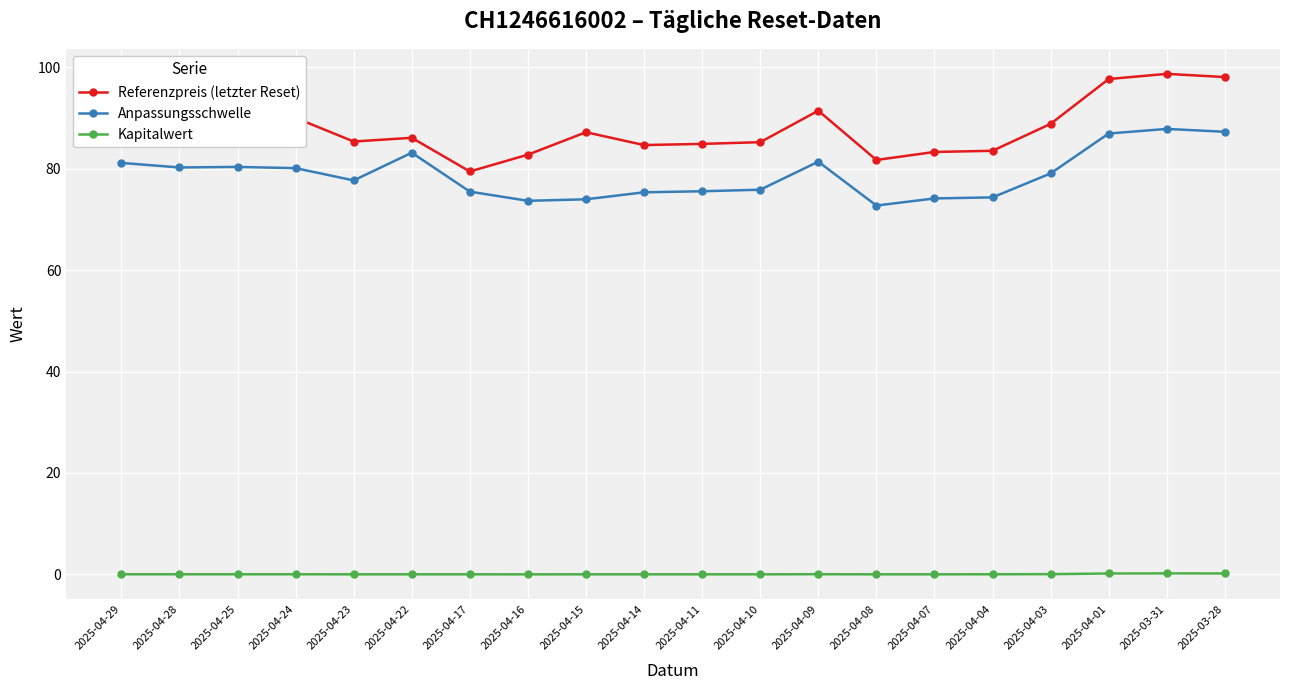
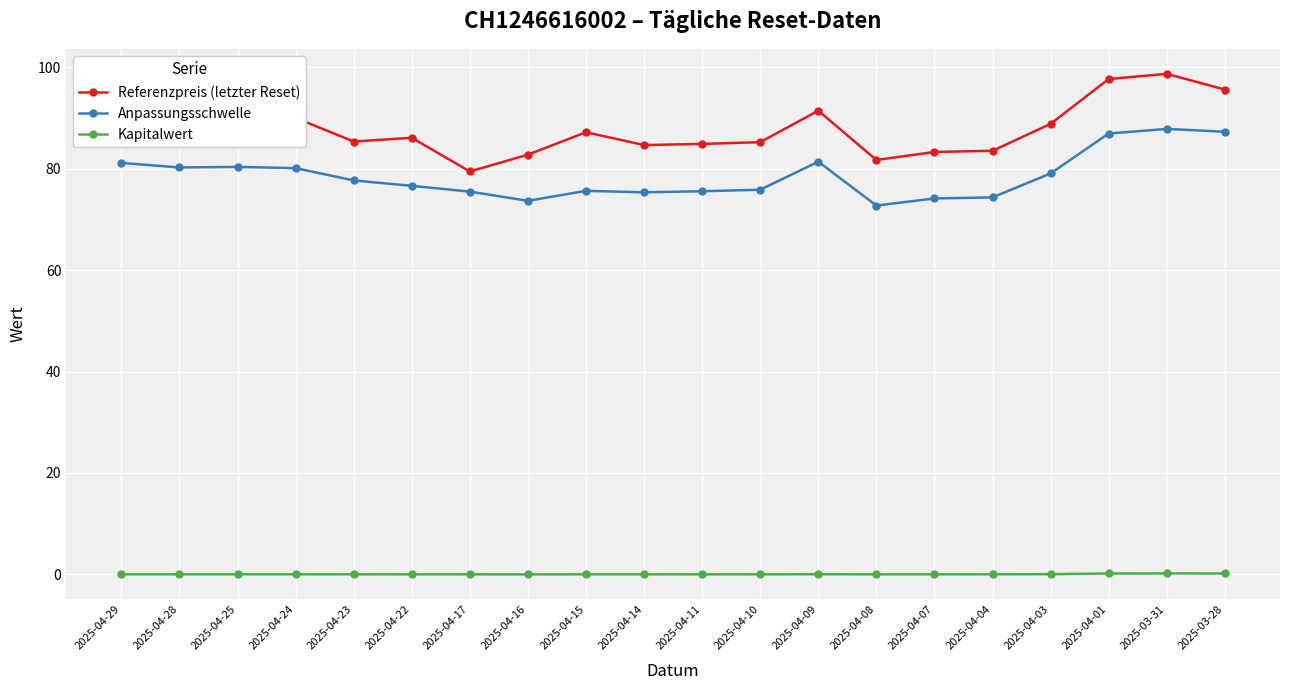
  {
    "Referenzpreis (letzter Reset)": {
      "2025-04-23": 85,
      "2025-04-22": 86,
      "2025-04-17": 79,
      "2025-04-16": 83,
      "2025-04-15": 87,
      "2025-04-14": 85,
      "2025-04-11": 85,
      "2025-04-10": 85,
      "2025-04-09": 91,
      "2025-04-08": 82,
      "2025-04-07": 83,
      "2025-04-04": 84,
      "2025-04-03": 89,
      "2025-04-01": 98,
      "2025-03-31": 99,
-     "2025-03-28": 98
+     "2025-03-28": 96
    },
    "Anpassungsschwelle": {
      "2025-04-29": 81,
      "2025-04-28": 80,
      "2025-04-25": 80,
      "2025-04-24": 80,
      "2025-04-23": 78,
-     "2025-04-22": 83,
+     "2025-04-22": 77,
      "2025-04-17": 75,
      "2025-04-16": 74,
-     "2025-04-15": 74,
+     "2025-04-15": 76,
      "2025-04-14": 75,
      "2025-04-11": 76,
      "2025-04-10": 76,
      "2025-04-09": 81,
      "2025-04-08": 73,
      "2025-04-07": 74,
      "2025-04-04": 74,
      "2025-04-03": 79,
      "2025-04-01": 87,
      "2025-03-31": 88,
      "2025-03-28": 87
    },
    "Kapitalwert": {
      "2025-04-29": 0,
      "2025-04-28": 0,
      "2025-04-25": 0,
      "2025-04-24": 0,
      "2025-04-23": 0,
      "2025-04-22": 0,
      "2025-04-17": 0,
      "2025-04-16": 0,
      "2025-04-15": 0,
      "2025-04-14": 0,
      "2025-04-11": 0,
      "2025-04-10": 0,
      "2025-04-09": 0,
      "2025-04-08": 0,
      "2025-04-07": 0,
      "2025-04-04": 0,
      "2025-04-03": 0,
      "2025-04-01": 0,
      "2025-03-31": 0,
      "2025-03-28": 0
    }
  }
